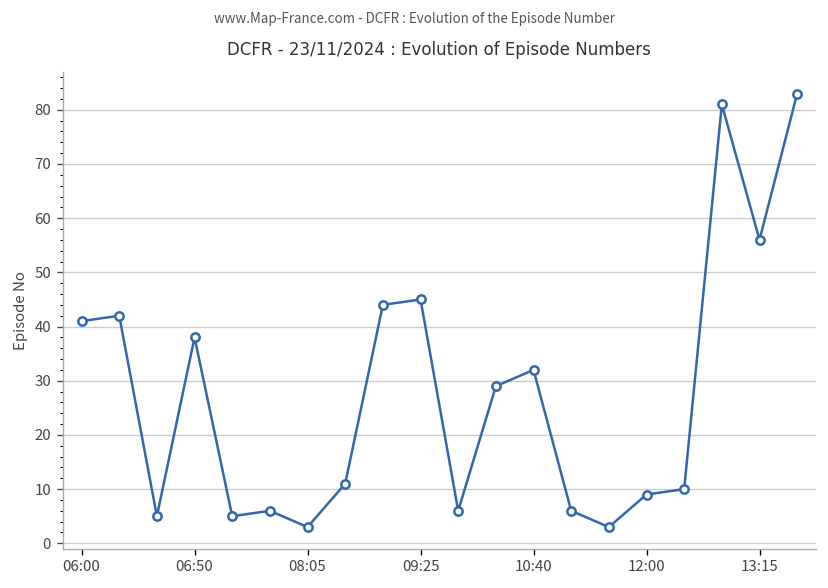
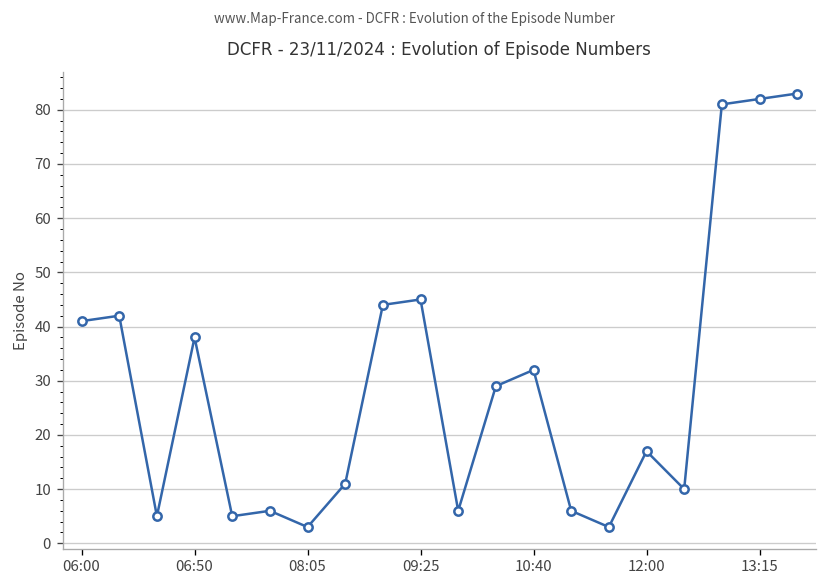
  {
    "06:00": 41,
    "06:50": 38,
    "08:05": 3,
    "09:25": 45,
    "10:40": 32,
-   "12:00": 9,
-   "13:15": 56
+   "12:00": 17,
+   "13:15": 82
  }
